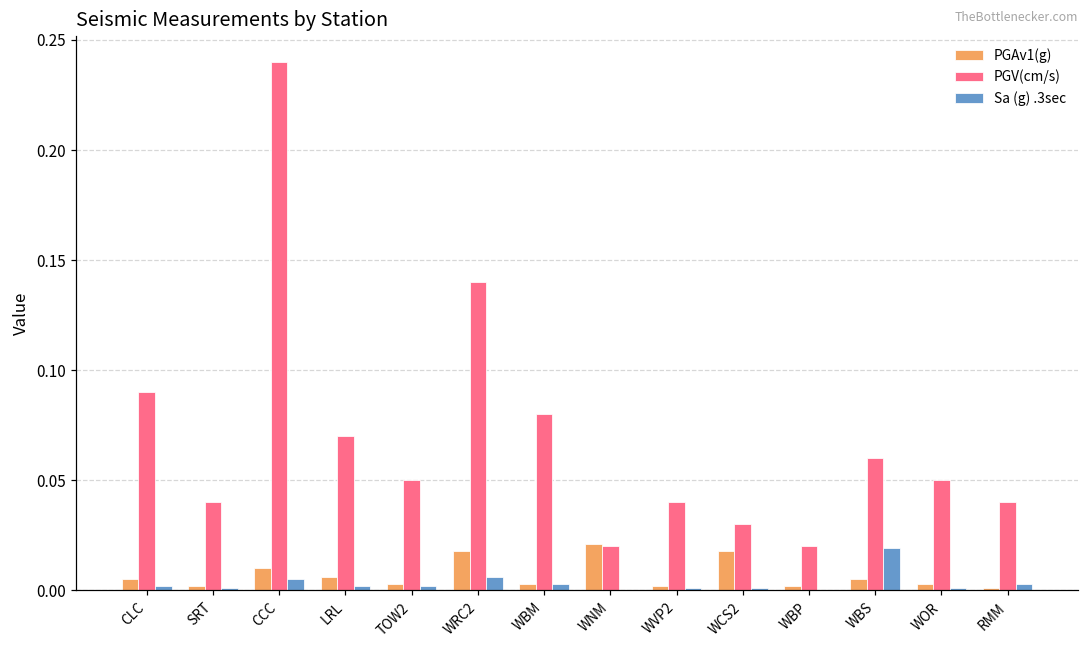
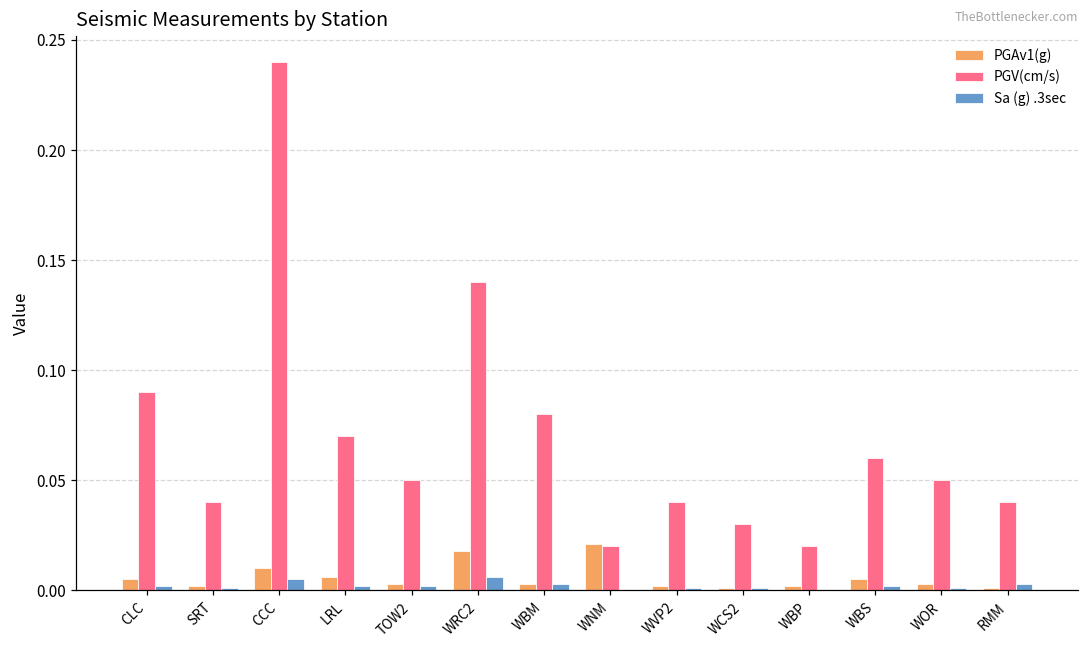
  {
    "PGAv1(g)": {
      "CLC": 0.005,
      "SRT": 0.002,
      "CCC": 0.010,
      "LRL": 0.006,
      "TOW2": 0.003,
      "WRC2": 0.018,
      "WBM": 0.003,
      "WNM": 0.021,
      "WVP2": 0.002,
-     "WCS2": 0.018,
+     "WCS2": 0.001,
      "WBP": 0.002,
      "WBS": 0.005,
      "WOR": 0.003
    },
    "PGV(cm/s)": {
      "CLC": 0.090,
      "SRT": 0.040,
      "CCC": 0.240,
      "LRL": 0.070,
      "TOW2": 0.050,
      "WRC2": 0.140,
      "WBM": 0.080,
      "WNM": 0.020,
      "WVP2": 0.040,
      "WCS2": 0.030,
      "WBP": 0.020,
      "WBS": 0.060,
      "WOR": 0.050,
      "RMM": 0.040
    },
    "Sa (g) .3sec": {
      "CLC": 0.002,
      "CCC": 0.005,
      "LRL": 0.002,
      "TOW2": 0.002,
      "WRC2": 0.006,
      "WBM": 0.003,
      "WNM": 0.000,
      "WBP": 0.000,
-     "WBS": 0.019,
+     "WBS": 0.002,
      "RMM": 0.003
    }
  }
